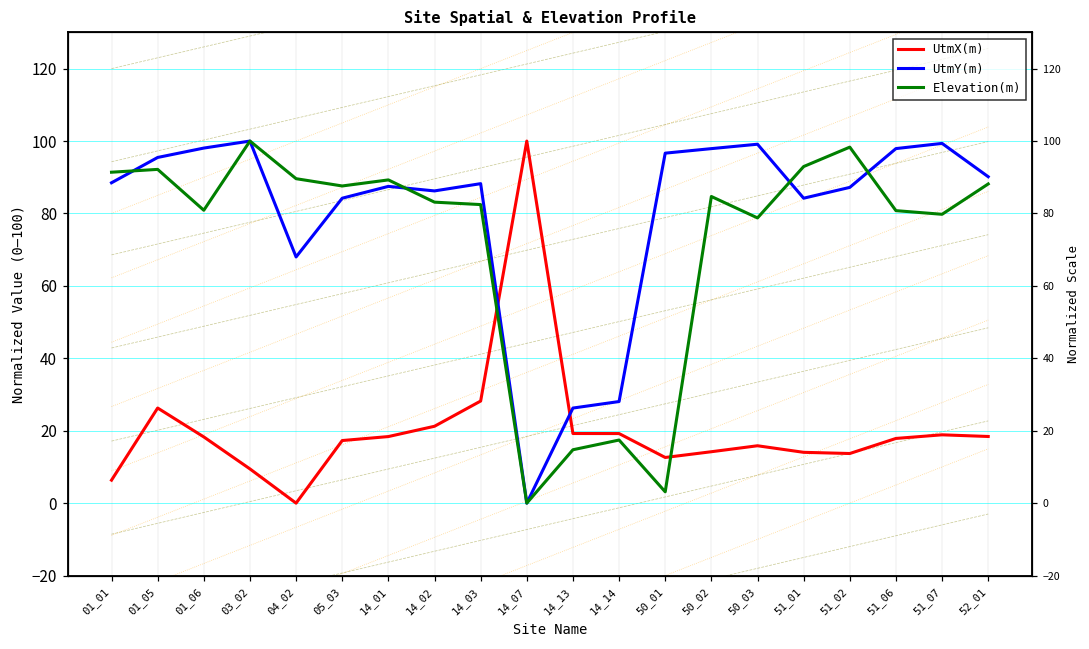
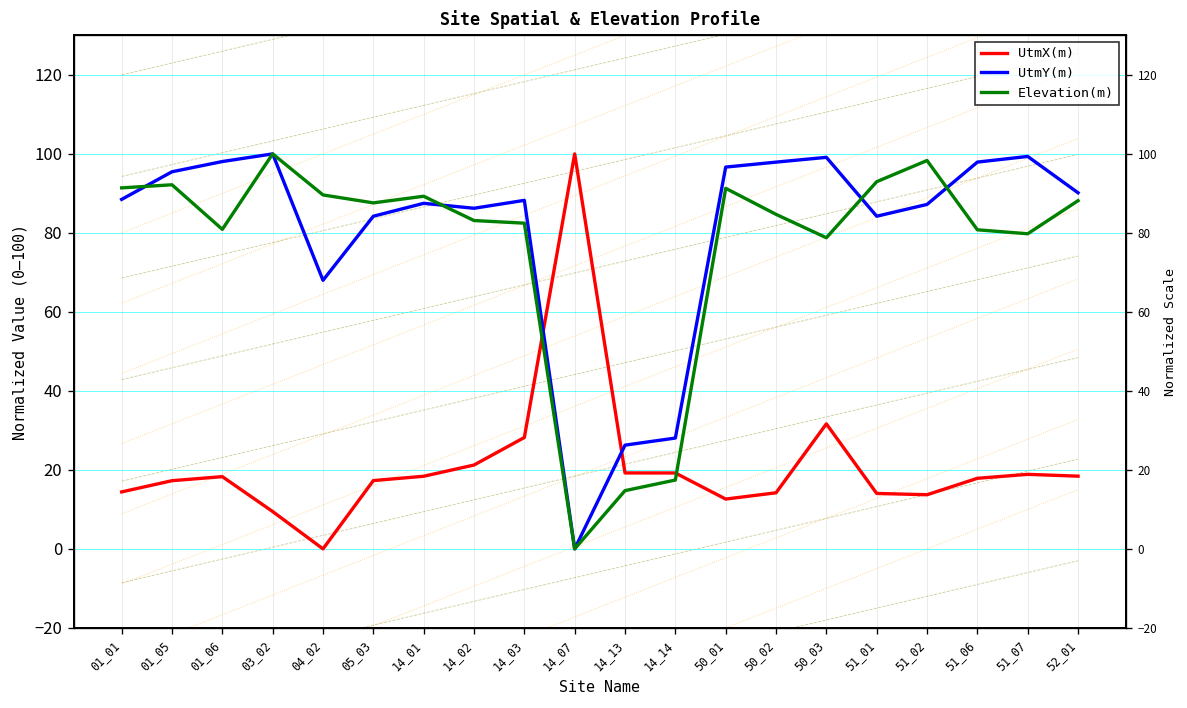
  {
    "UtmX(m)": {
-     "01_01": 6,
-     "01_05": 26,
+     "01_01": 14,
+     "01_05": 17,
      "03_02": 9,
      "04_02": 0,
      "05_03": 17,
      "14_01": 18,
      "14_02": 21,
      "14_03": 28,
      "14_07": 100,
      "14_13": 19,
      "14_14": 19,
      "50_01": 13,
      "50_02": 14,
-     "50_03": 16,
+     "50_03": 32,
      "51_01": 14,
      "51_06": 18,
      "51_07": 19,
      "52_01": 18
    },
    "UtmY(m)": {
      "01_01": 88,
      "01_05": 95,
      "01_06": 98,
      "04_02": 68,
      "14_01": 87,
      "14_02": 86,
      "14_03": 88,
      "14_13": 26,
      "50_01": 97,
      "50_02": 98,
      "50_03": 99,
      "51_02": 87,
      "51_06": 98,
      "52_01": 90
    },
    "Elevation(m)": {
      "01_01": 91,
      "01_05": 92,
      "01_06": 81,
      "04_02": 90,
      "14_01": 89,
      "14_02": 83,
      "14_03": 82,
      "14_13": 15,
      "14_14": 17,
-     "50_01": 3,
+     "50_01": 91,
      "50_02": 85,
      "51_01": 93,
      "51_02": 98,
      "51_06": 81,
      "51_07": 80,
      "52_01": 88
    }
  }
